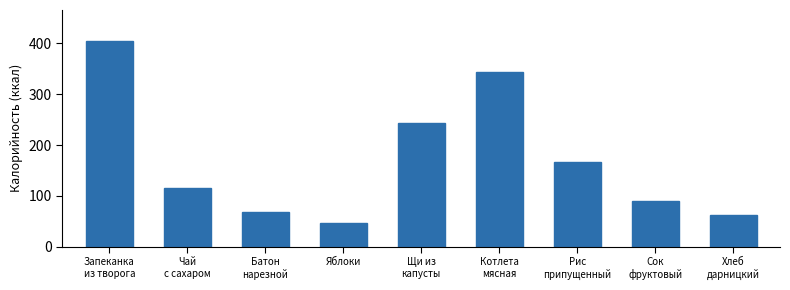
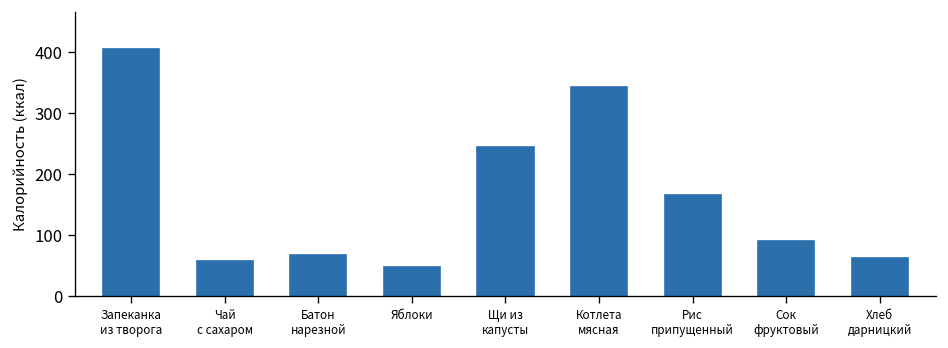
  {
    "Запеканка из творога": 410,
-   "Чай с сахаром": 120,
+   "Чай с сахаром": 60,
    "Батон нарезной": 70,
    "Яблоки": 50,
    "Щи из капусты": 240,
    "Котлета мясная": 340,
    "Рис припущенный": 170,
    "Сок фруктовый": 90,
    "Хлеб дарницкий": 60
  }
